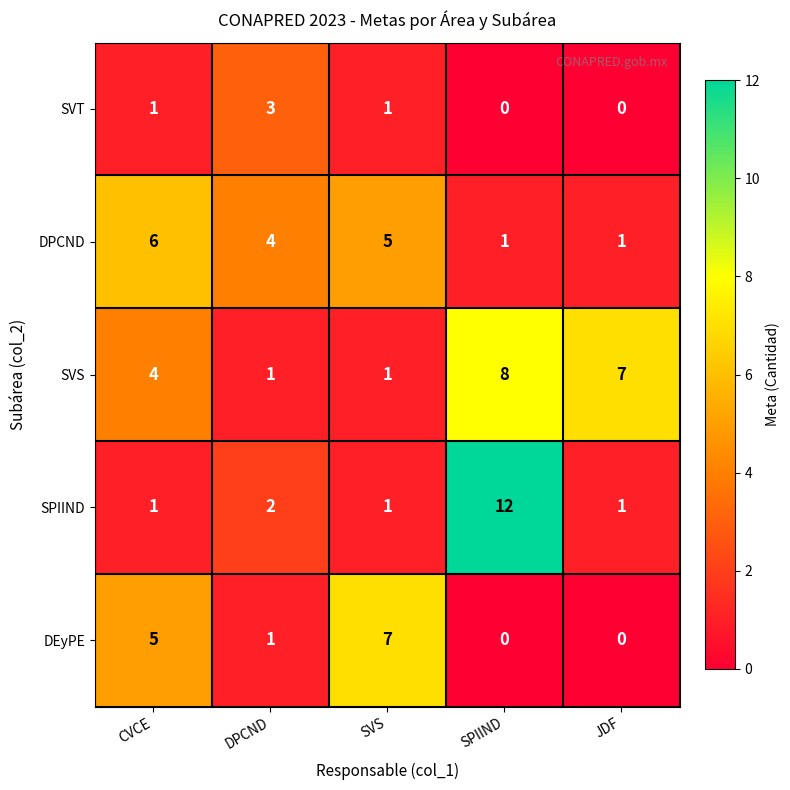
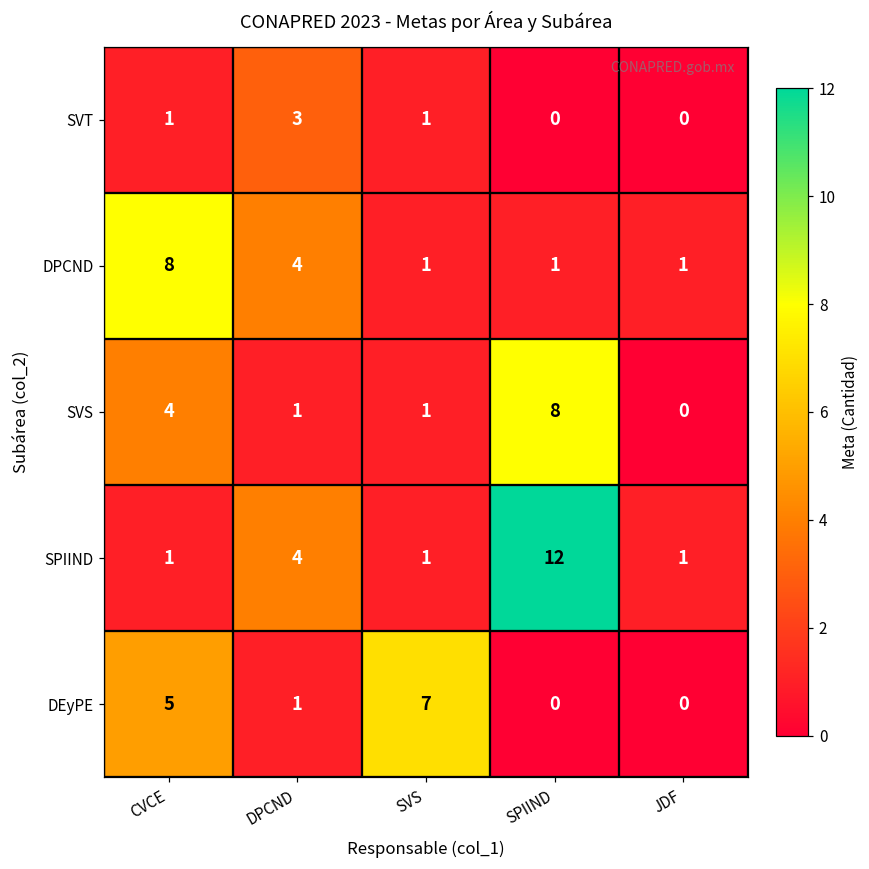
  {
    "SVT": {
      "CVCE": 1,
      "DPCND": 3,
      "SVS": 1,
      "SPIIND": 0
    },
    "DPCND": {
-     "CVCE": 6,
+     "CVCE": 8,
      "DPCND": 4,
-     "SVS": 5,
+     "SVS": 1,
      "SPIIND": 1,
      "JDF": 1
    },
    "SVS": {
      "CVCE": 4,
      "DPCND": 1,
      "SVS": 1,
      "SPIIND": 8,
-     "JDF": 7
+     "JDF": 0
    },
    "SPIIND": {
      "CVCE": 1,
-     "DPCND": 2,
+     "DPCND": 4,
      "SVS": 1,
      "SPIIND": 12,
      "JDF": 1
    },
    "DEyPE": {
      "CVCE": 5,
      "DPCND": 1,
      "SVS": 7,
      "SPIIND": 0,
      "JDF": 0
    }
  }
